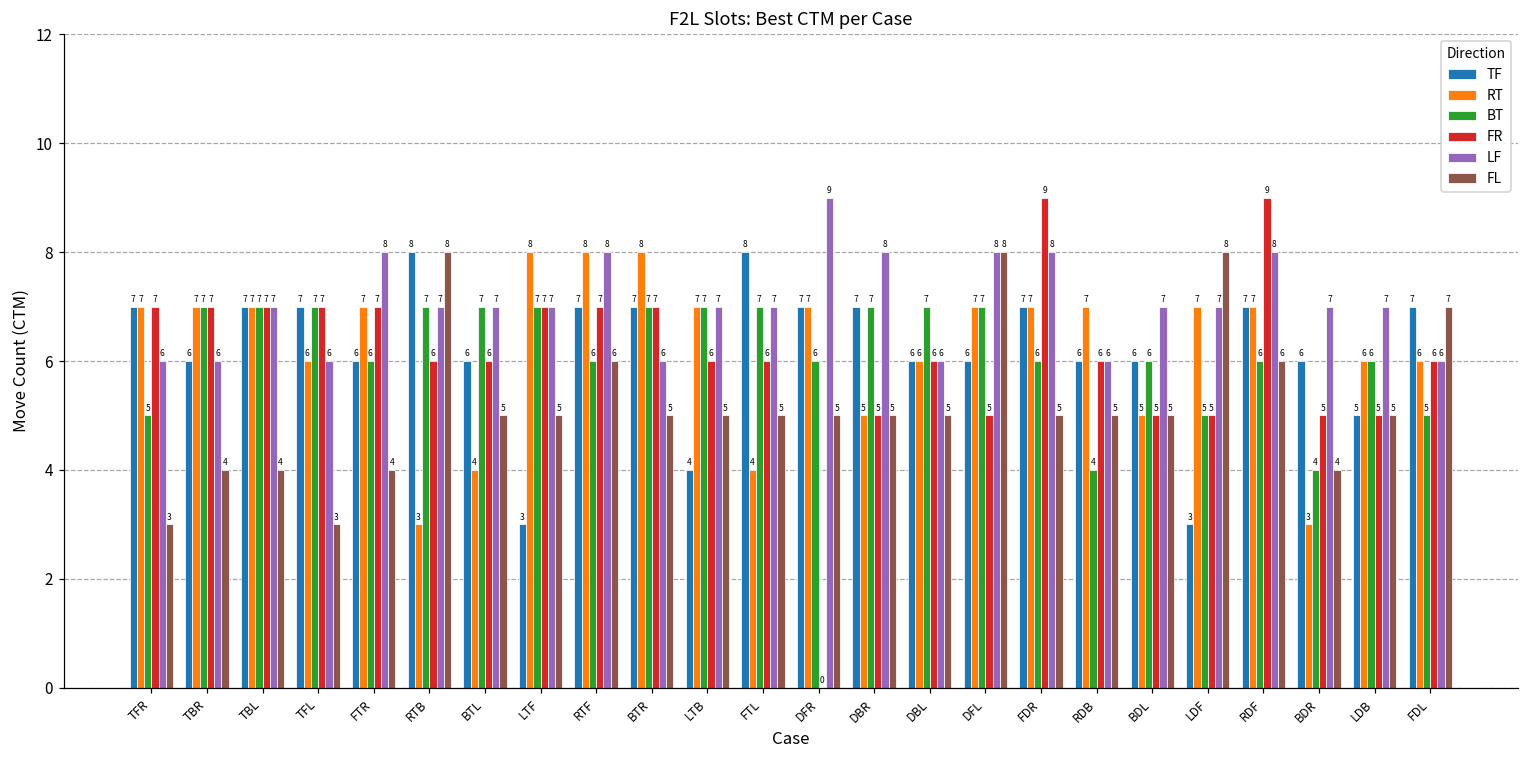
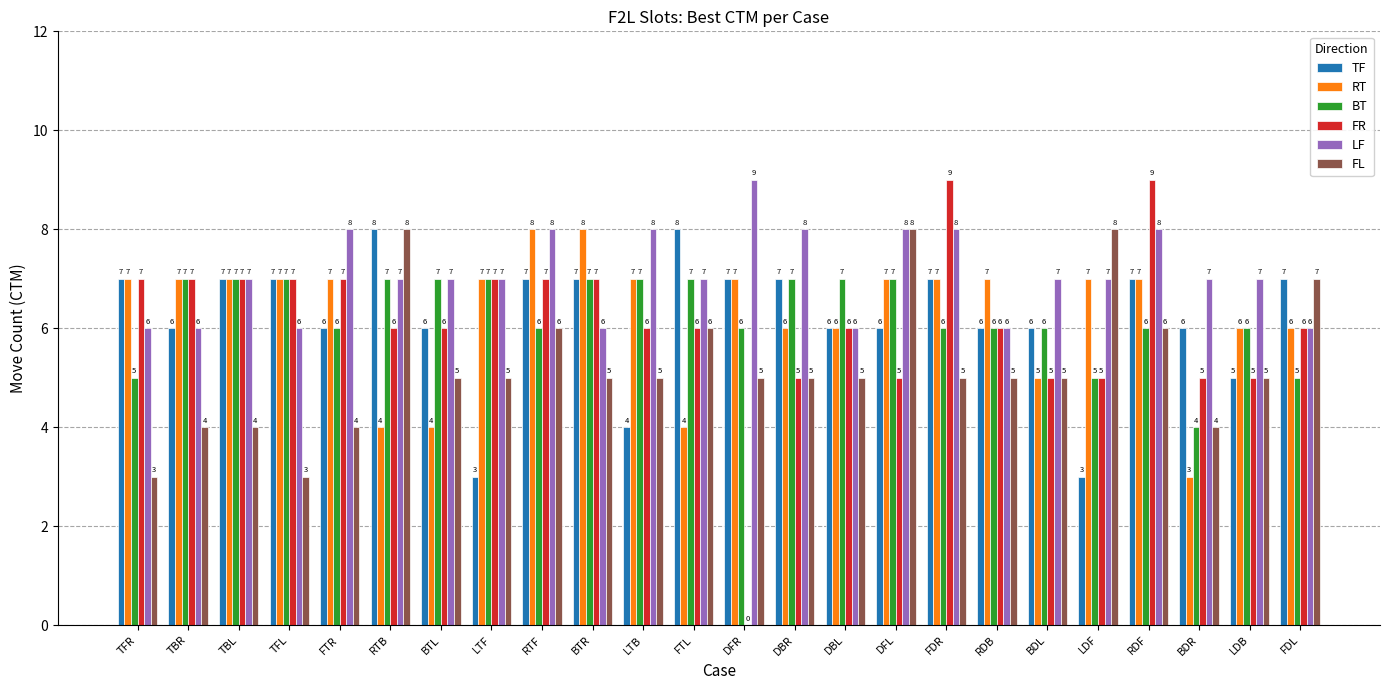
  {
    "TF": {
      "TFR": 7,
      "TBR": 6,
      "TBL": 7,
      "TFL": 7,
      "FTR": 6,
      "RTB": 8,
      "BTL": 6,
      "LTF": 3,
      "RTF": 7,
      "BTR": 7,
      "LTB": 4,
      "FTL": 8,
      "DFR": 7,
      "DBR": 7,
      "DBL": 6,
      "DFL": 6,
      "FDR": 7,
      "RDB": 6,
      "BDL": 6,
      "LDF": 3,
      "RDF": 7,
      "BDR": 6,
      "LDB": 5,
      "FDL": 7
    },
    "RT": {
      "TFR": 7,
      "TBR": 7,
      "TBL": 7,
-     "TFL": 6,
+     "TFL": 7,
      "FTR": 7,
-     "RTB": 3,
+     "RTB": 4,
      "BTL": 4,
-     "LTF": 8,
+     "LTF": 7,
      "RTF": 8,
      "BTR": 8,
      "LTB": 7,
      "FTL": 4,
      "DFR": 7,
-     "DBR": 5,
+     "DBR": 6,
      "DBL": 6,
      "DFL": 7,
      "FDR": 7,
      "RDB": 7,
      "BDL": 5,
      "LDF": 7,
      "RDF": 7,
      "BDR": 3,
      "LDB": 6,
      "FDL": 6
    },
    "BT": {
      "TFR": 5,
      "TBR": 7,
      "TBL": 7,
      "TFL": 7,
      "FTR": 6,
      "RTB": 7,
      "BTL": 7,
      "LTF": 7,
      "RTF": 6,
      "BTR": 7,
      "LTB": 7,
      "FTL": 7,
      "DFR": 6,
      "DBR": 7,
      "DBL": 7,
      "DFL": 7,
      "FDR": 6,
-     "RDB": 4,
+     "RDB": 6,
      "BDL": 6,
      "LDF": 5,
      "RDF": 6,
      "BDR": 4,
      "LDB": 6,
      "FDL": 5
    },
    "FR": {
      "TFR": 7,
      "TBR": 7,
      "TBL": 7,
      "TFL": 7,
      "FTR": 7,
      "RTB": 6,
      "BTL": 6,
      "LTF": 7,
      "RTF": 7,
      "BTR": 7,
      "LTB": 6,
      "FTL": 6,
      "DFR": 0,
      "DBR": 5,
      "DBL": 6,
      "DFL": 5,
      "FDR": 9,
      "RDB": 6,
      "BDL": 5,
      "LDF": 5,
      "RDF": 9,
      "BDR": 5,
      "LDB": 5,
      "FDL": 6
    },
    "LF": {
      "TFR": 6,
      "TBR": 6,
      "TBL": 7,
      "TFL": 6,
      "FTR": 8,
      "RTB": 7,
      "BTL": 7,
      "LTF": 7,
      "RTF": 8,
      "BTR": 6,
-     "LTB": 7,
+     "LTB": 8,
      "FTL": 7,
      "DFR": 9,
      "DBR": 8,
      "DBL": 6,
      "DFL": 8,
      "FDR": 8,
      "RDB": 6,
      "BDL": 7,
      "LDF": 7,
      "RDF": 8,
      "BDR": 7,
      "LDB": 7,
      "FDL": 6
    },
    "FL": {
      "TFR": 3,
      "TBR": 4,
      "TBL": 4,
      "TFL": 3,
      "FTR": 4,
      "RTB": 8,
      "BTL": 5,
      "LTF": 5,
      "RTF": 6,
      "BTR": 5,
      "LTB": 5,
-     "FTL": 5,
+     "FTL": 6,
      "DFR": 5,
      "DBR": 5,
      "DBL": 5,
      "DFL": 8,
      "FDR": 5,
      "RDB": 5,
      "BDL": 5,
      "LDF": 8,
      "RDF": 6,
      "BDR": 4,
      "LDB": 5,
      "FDL": 7
    }
  }
